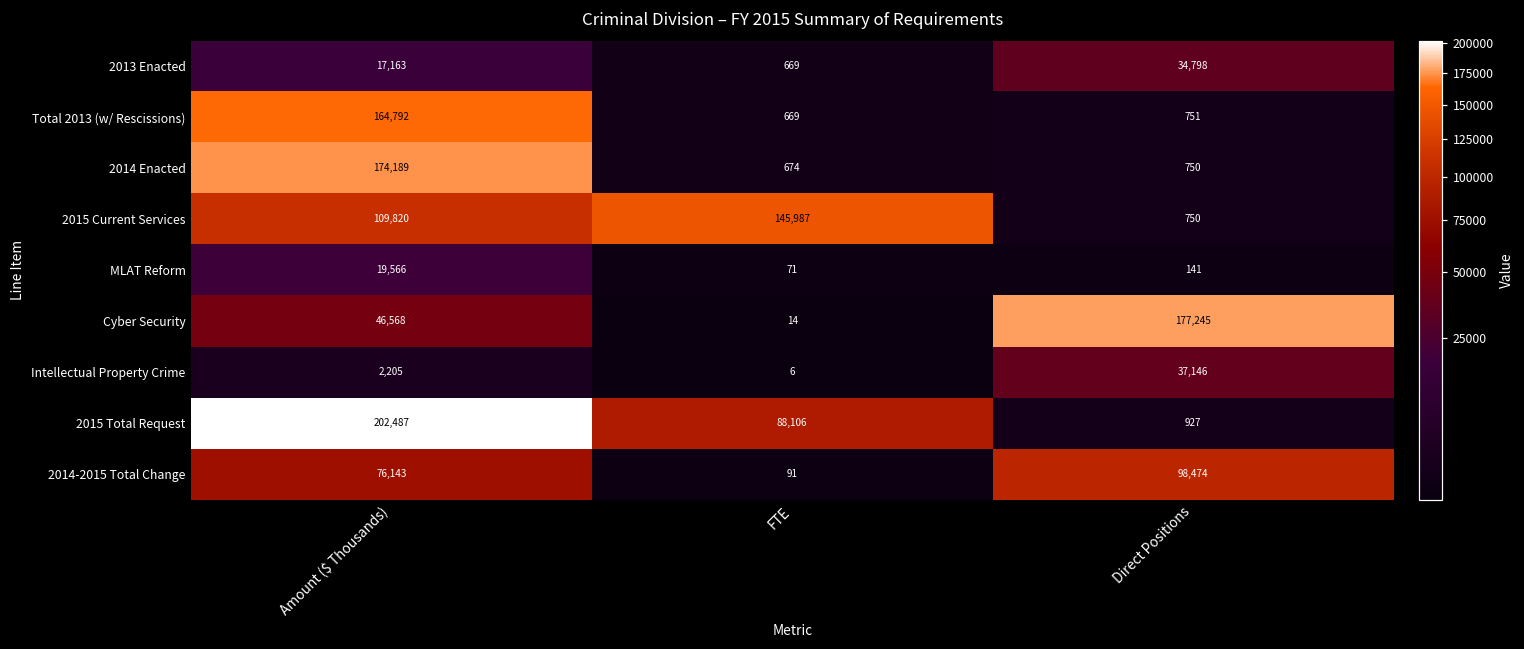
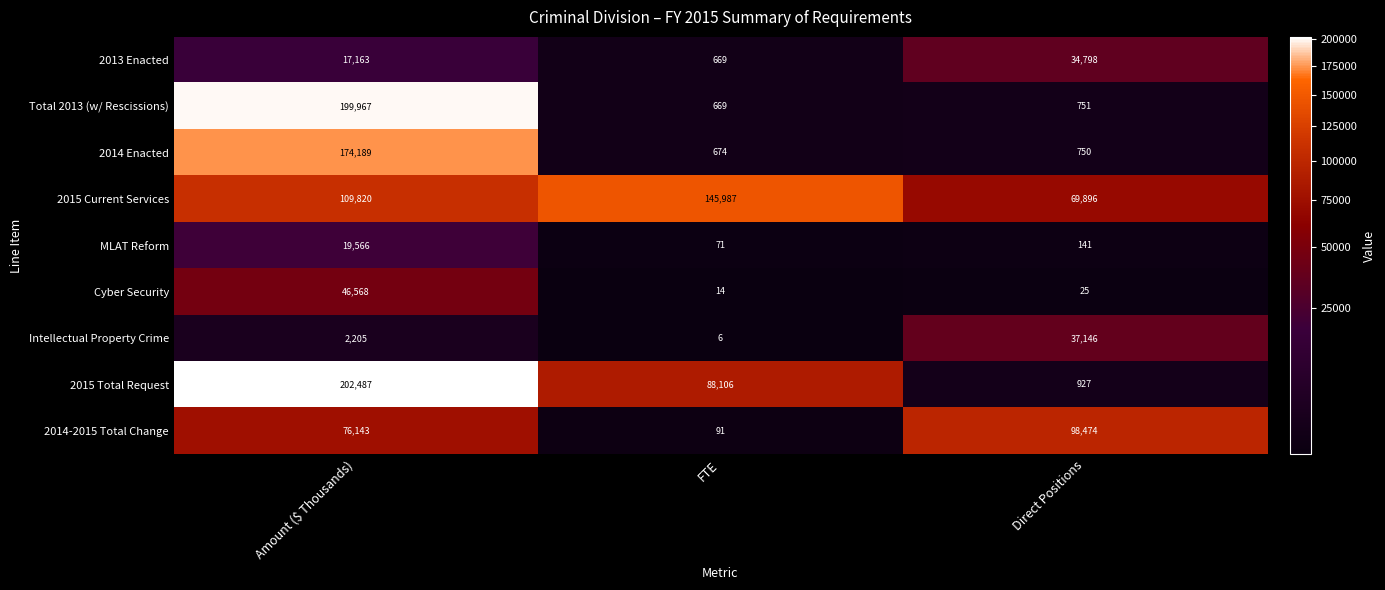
  {
    "2013 Enacted": {
      "Amount ($ Thousands)": "17,163",
      "FTE": "669",
      "Direct Positions": "34,798"
    },
    "Total 2013 (w/ Rescissions)": {
-     "Amount ($ Thousands)": "164,792",
+     "Amount ($ Thousands)": "199,967",
      "FTE": "669",
      "Direct Positions": "751"
    },
    "2014 Enacted": {
      "Amount ($ Thousands)": "174,189",
      "FTE": "674",
      "Direct Positions": "750"
    },
    "2015 Current Services": {
      "Amount ($ Thousands)": "109,820",
      "FTE": "145,987",
-     "Direct Positions": "750"
+     "Direct Positions": "69,896"
    },
    "MLAT Reform": {
      "Amount ($ Thousands)": "19,566",
      "FTE": "71",
      "Direct Positions": "141"
    },
    "Cyber Security": {
      "Amount ($ Thousands)": "46,568",
      "FTE": "14",
-     "Direct Positions": "177,245"
+     "Direct Positions": "25"
    },
    "Intellectual Property Crime": {
      "Amount ($ Thousands)": "2,205",
      "FTE": "6",
      "Direct Positions": "37,146"
    },
    "2015 Total Request": {
      "Amount ($ Thousands)": "202,487",
      "FTE": "88,106",
      "Direct Positions": "927"
    },
    "2014-2015 Total Change": {
      "Amount ($ Thousands)": "76,143",
      "FTE": "91",
      "Direct Positions": "98,474"
    }
  }
